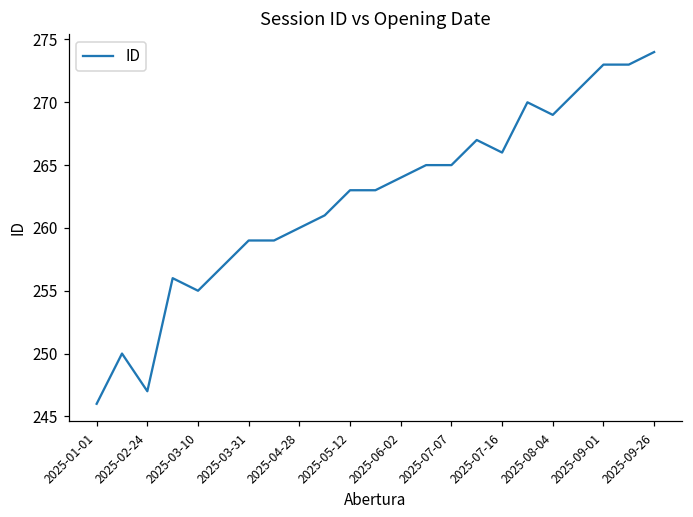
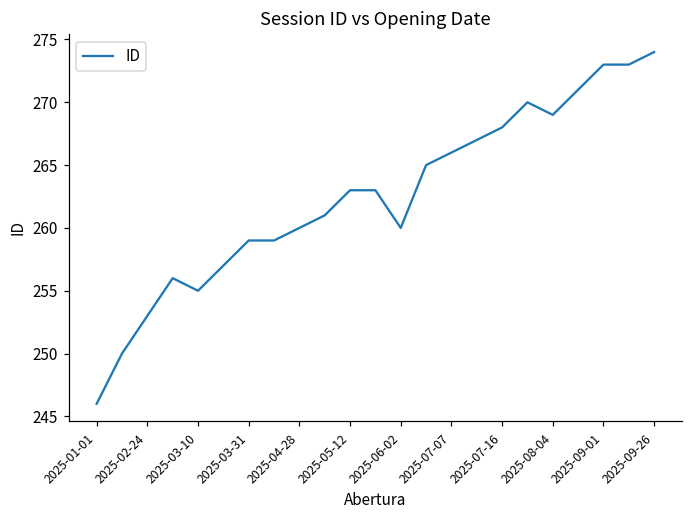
  {
    "2025-01-01": 246,
-   "2025-02-24": 247,
+   "2025-02-24": 253,
    "2025-03-31": 259,
    "2025-04-28": 260,
    "2025-05-12": 263,
-   "2025-06-02": 264,
-   "2025-07-07": 265,
-   "2025-07-16": 266,
+   "2025-06-02": 260,
+   "2025-07-07": 266,
+   "2025-07-16": 268,
    "2025-08-04": 269,
    "2025-09-01": 273,
    "2025-09-26": 274
  }
